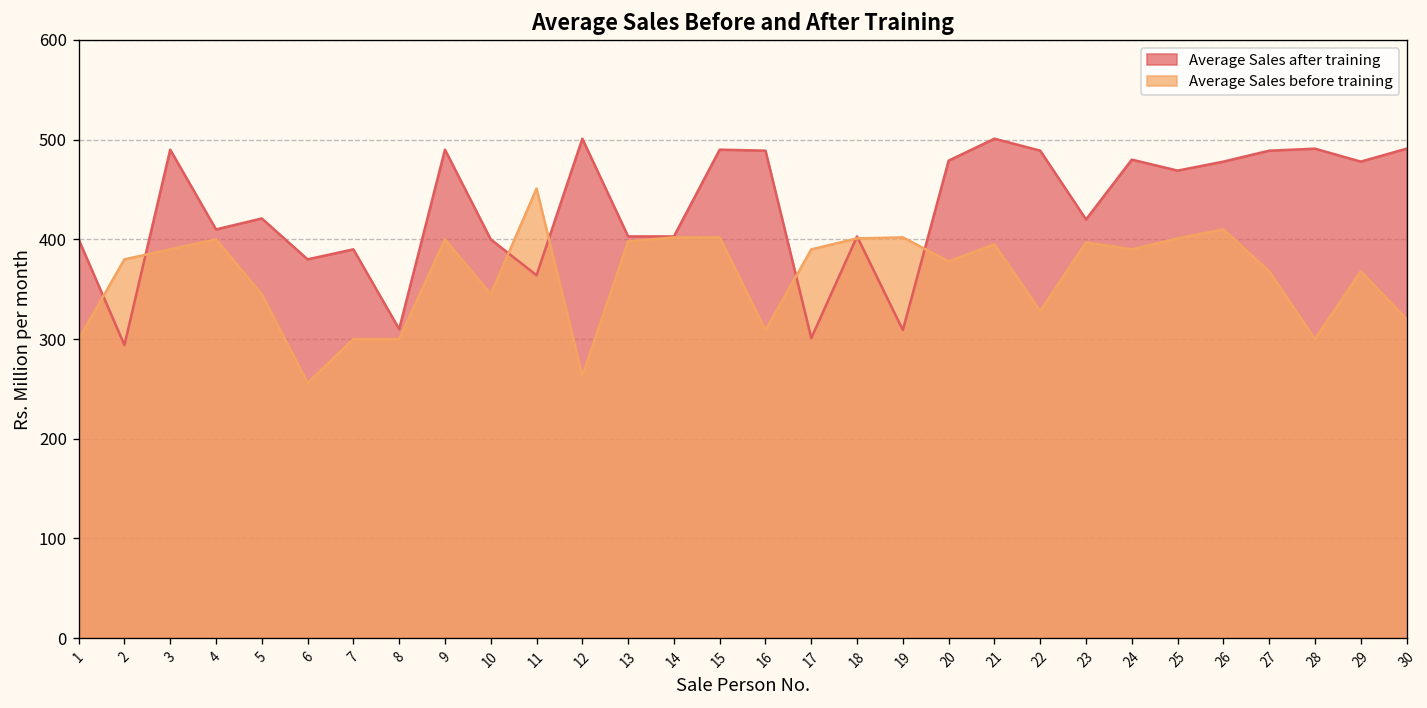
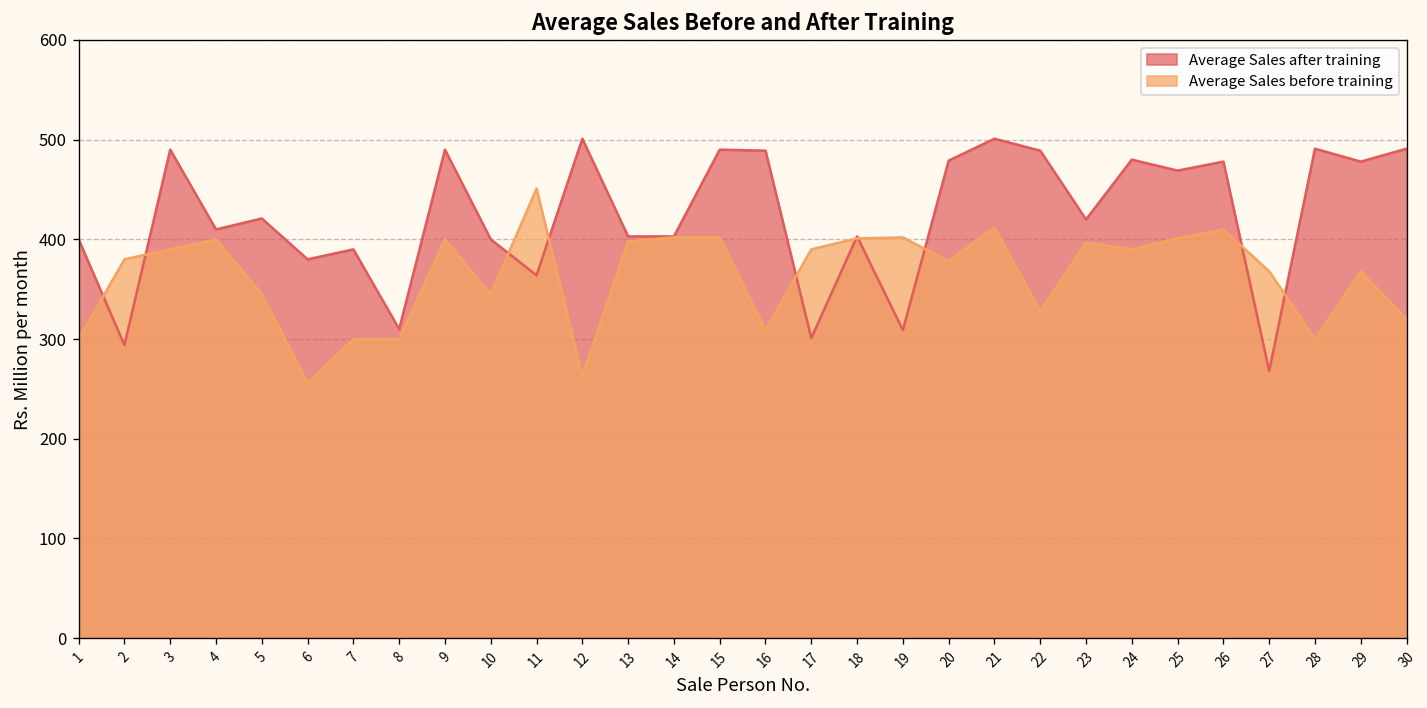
  {
    "Average Sales after training": {
      "1": 400,
      "2": 290,
      "3": 490,
      "4": 410,
      "5": 420,
      "6": 380,
      "7": 390,
      "8": 310,
      "9": 490,
      "10": 400,
      "11": 360,
      "12": 500,
      "13": 400,
      "15": 490,
      "16": 490,
      "17": 300,
      "19": 310,
      "20": 480,
      "21": 500,
      "22": 490,
      "23": 420,
      "24": 480,
      "25": 470,
      "26": 480,
-     "27": 490,
+     "27": 270,
      "28": 490,
      "29": 480,
      "30": 490
    },
    "Average Sales before training": {
      "1": 300,
      "2": 380,
      "3": 390,
      "4": 400,
      "5": 350,
      "6": 260,
      "7": 300,
      "8": 300,
      "9": 400,
      "10": 350,
      "11": 450,
      "12": 260,
      "13": 400,
      "15": 400,
      "16": 310,
      "17": 390,
      "19": 400,
      "20": 380,
-     "21": 400,
+     "21": 410,
      "22": 330,
      "23": 400,
      "24": 390,
      "25": 400,
      "26": 410,
      "27": 370,
      "28": 300,
      "29": 370,
      "30": 320
    }
  }
